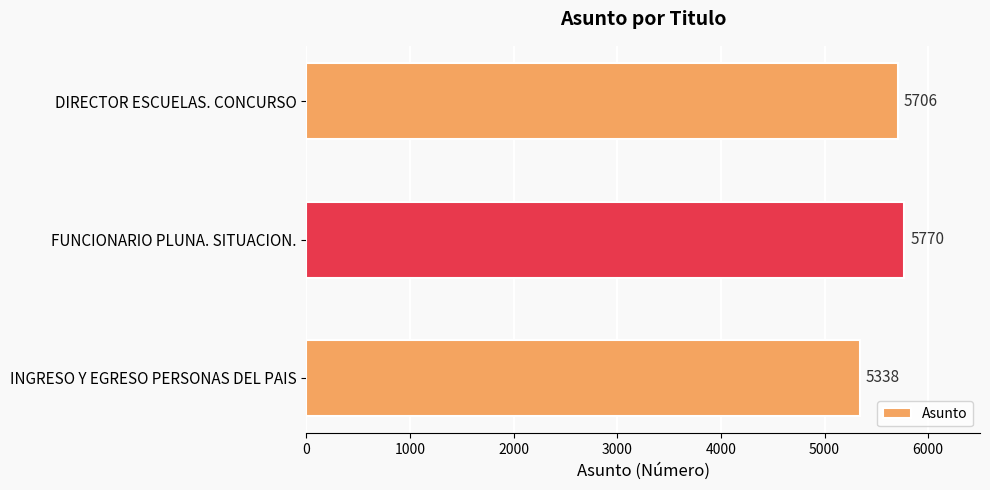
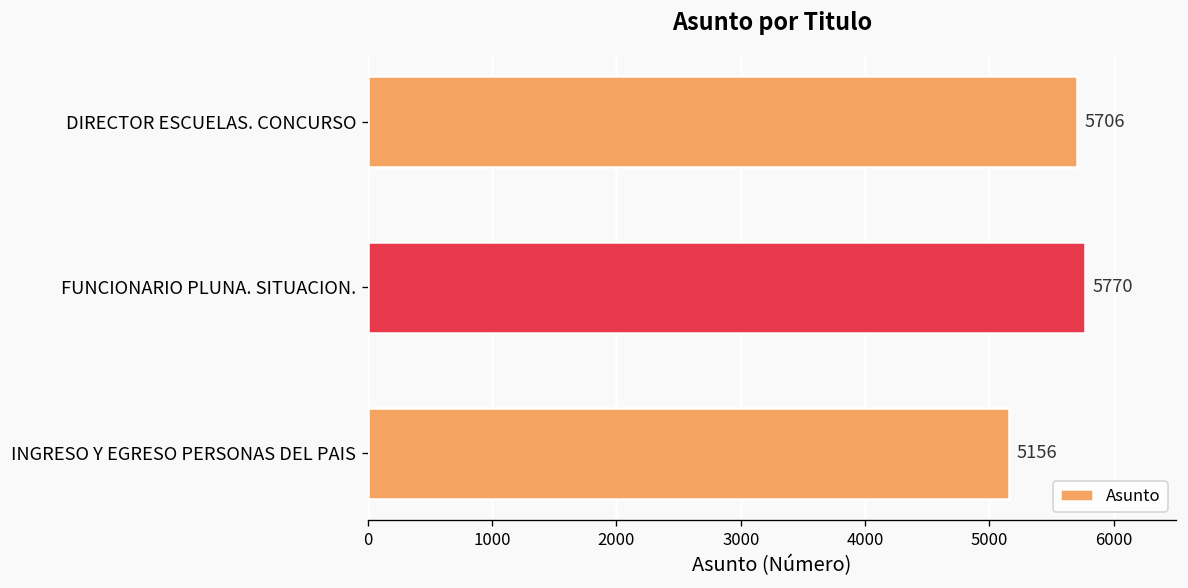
  {
    "DIRECTOR ESCUELAS. CONCURSO": 5706,
    "FUNCIONARIO PLUNA. SITUACION.": 5770,
-   "INGRESO Y EGRESO PERSONAS DEL PAIS": 5338
+   "INGRESO Y EGRESO PERSONAS DEL PAIS": 5156
  }
